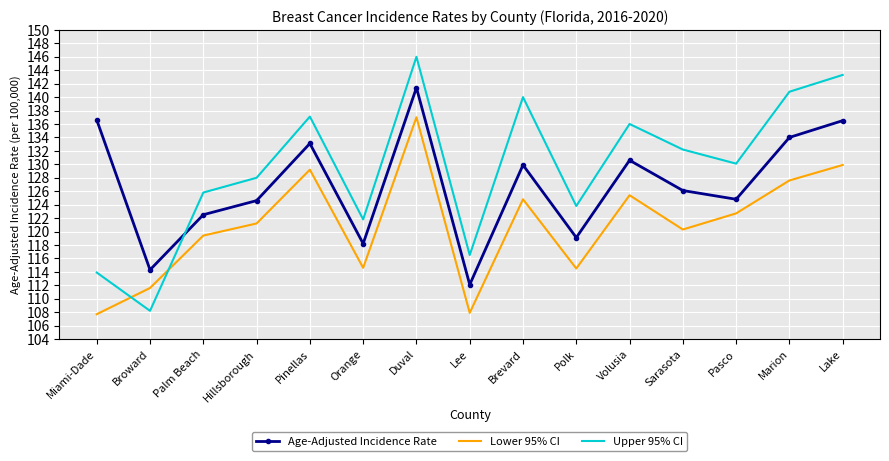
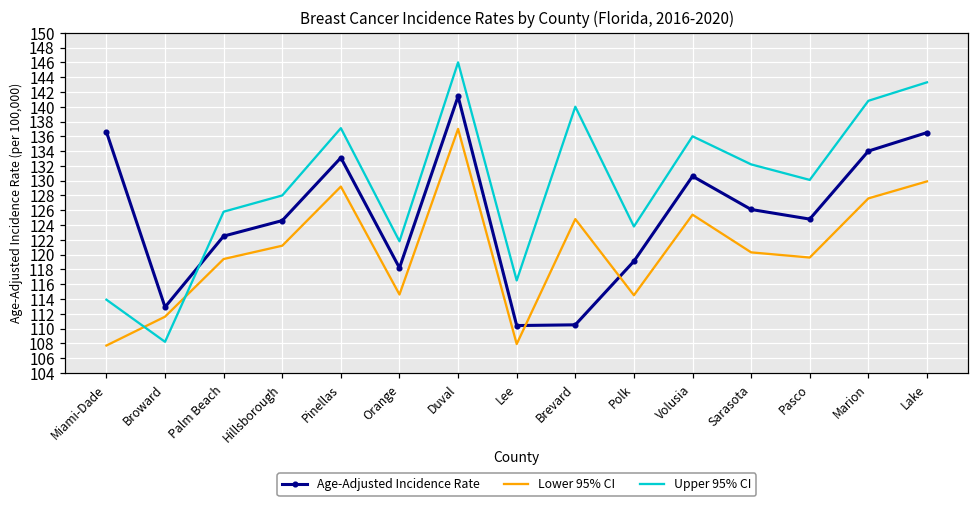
  {
    "Age-Adjusted Incidence Rate": {
      "Miami-Dade": 137,
-     "Broward": 114,
+     "Broward": 113,
      "Palm Beach": 123,
      "Hillsborough": 125,
      "Pinellas": 133,
      "Orange": 118,
      "Duval": 141,
-     "Lee": 112,
-     "Brevard": 130,
+     "Lee": 110,
+     "Brevard": 111,
      "Polk": 119,
      "Volusia": 131,
      "Sarasota": 126,
      "Pasco": 125,
      "Marion": 134,
      "Lake": 137
    },
    "Lower 95% CI": {
      "Miami-Dade": 108,
      "Broward": 112,
      "Palm Beach": 119,
      "Hillsborough": 121,
      "Pinellas": 129,
      "Orange": 115,
      "Duval": 137,
      "Lee": 108,
      "Brevard": 125,
      "Polk": 115,
      "Volusia": 125,
      "Sarasota": 120,
-     "Pasco": 123,
+     "Pasco": 120,
      "Marion": 128,
      "Lake": 130
    },
    "Upper 95% CI": {
      "Miami-Dade": 114,
      "Broward": 108,
      "Palm Beach": 126,
      "Hillsborough": 128,
      "Pinellas": 137,
      "Orange": 122,
      "Duval": 146,
      "Lee": 117,
      "Brevard": 140,
      "Polk": 124,
      "Volusia": 136,
      "Sarasota": 132,
      "Pasco": 130,
      "Marion": 141,
      "Lake": 143
    }
  }
